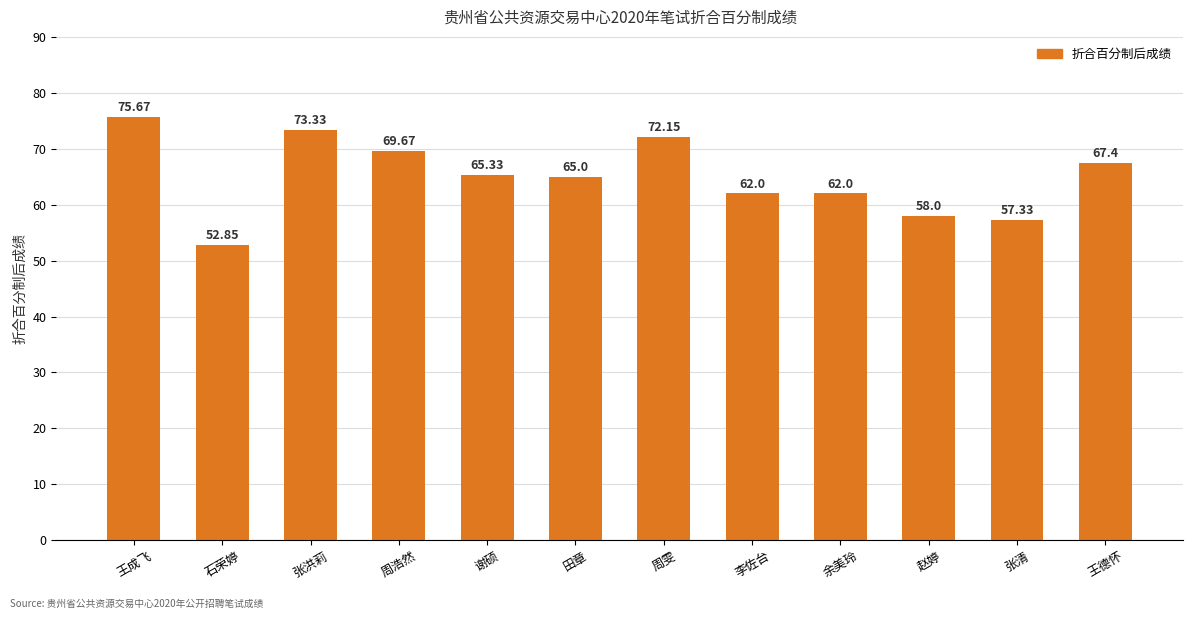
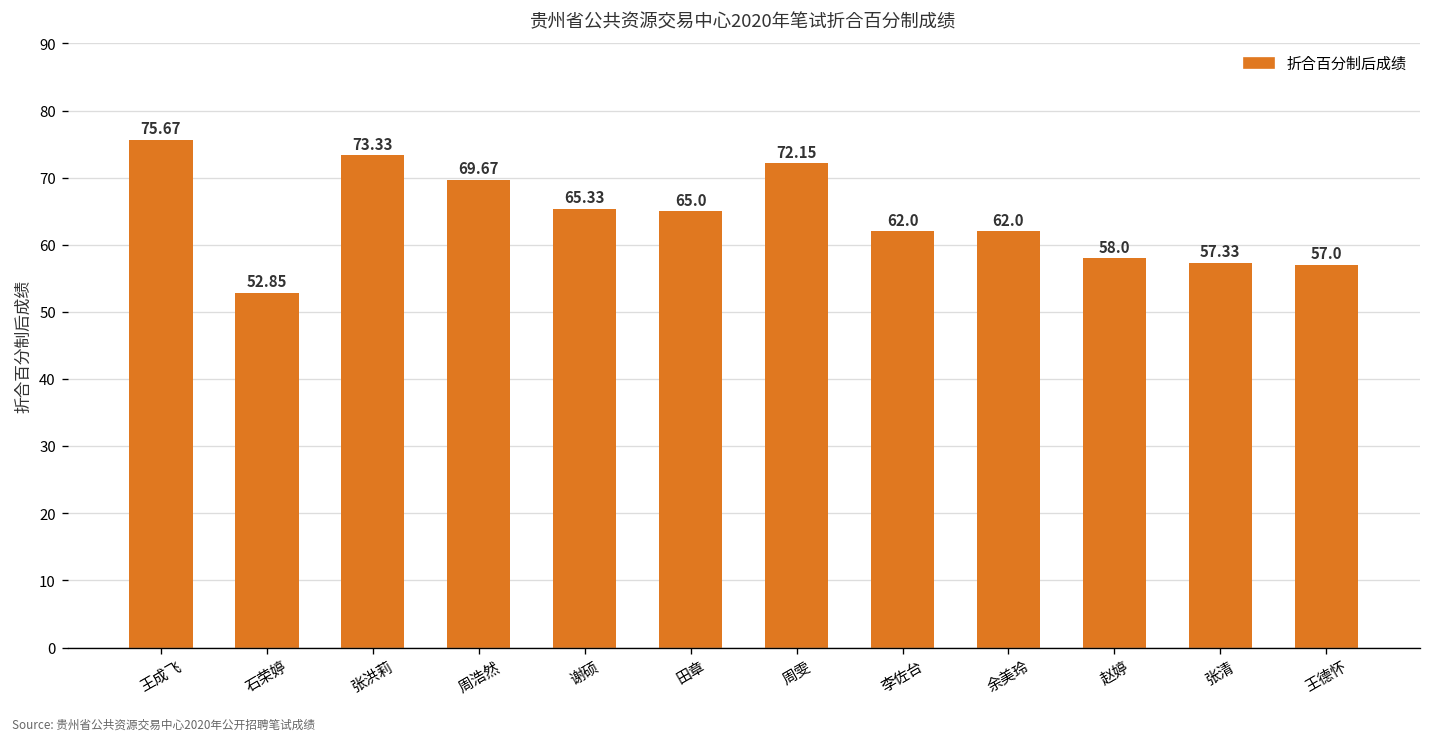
  {
    "王成飞": 75.67,
    "石荣婷": 52.85,
    "张洪莉": 73.33,
    "周浩然": 69.67,
    "谢硕": 65.33,
    "田章": 65.0,
    "周雯": 72.15,
    "李佐台": 62.0,
    "余美玲": 62.0,
    "赵婷": 58.0,
    "张清": 57.33,
-   "王德怀": 67.4
+   "王德怀": 57.0
  }
